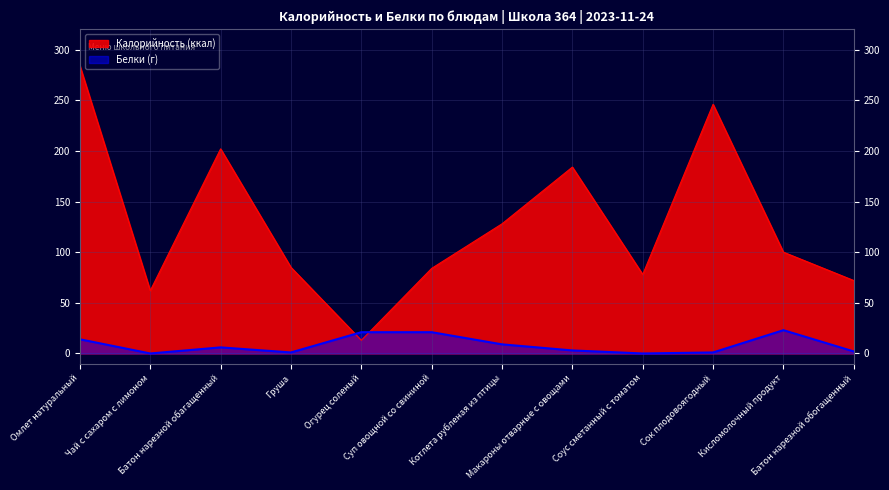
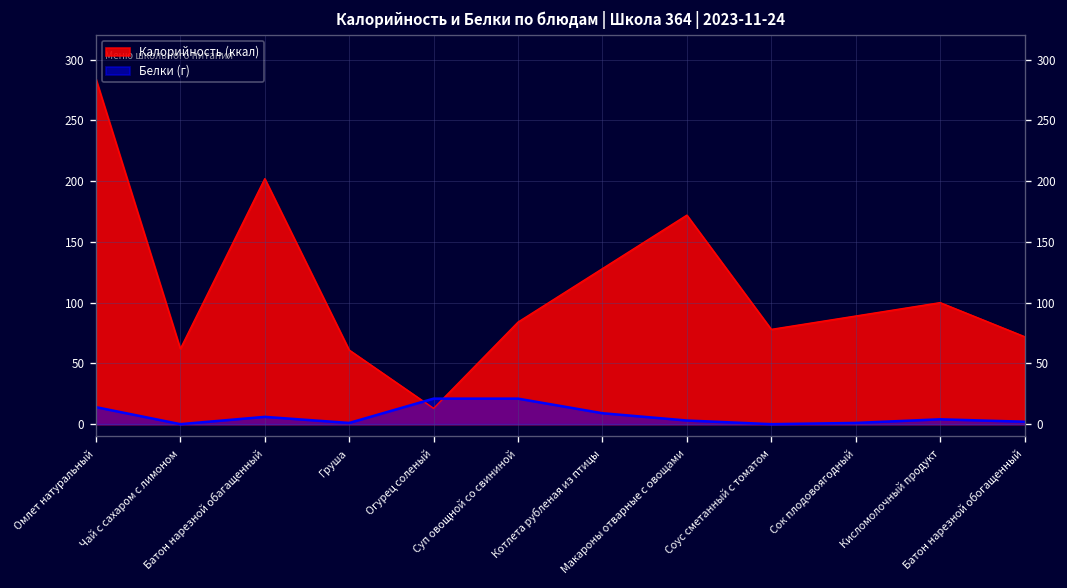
  {
    "Калорийность (ккал)": {
      "Омлет натуральный": 284,
      "Чай с сахаром с лимоном": 62,
      "Батон нарезной обагащенный": 202,
-     "Груша": 85,
+     "Груша": 61,
      "Огурец соленый": 13,
      "Суп овощной со свининой": 84,
      "Котлета рубленая из птицы": 128,
-     "Макароны отварные с овощами": 184,
+     "Макароны отварные с овощами": 172,
      "Соус сметанный с томатом": 78,
-     "Сок плодовоягодный": 246,
+     "Сок плодовоягодный": 89,
      "Кисломолочный продукт": 100,
      "Батон нарезной обогащенный": 72
    },
    "Белки (г)": {
      "Омлет натуральный": 14,
      "Чай с сахаром с лимоном": 0,
      "Батон нарезной обагащенный": 6,
      "Груша": 1,
      "Огурец соленый": 21,
      "Суп овощной со свининой": 21,
      "Котлета рубленая из птицы": 9,
      "Макароны отварные с овощами": 3,
      "Соус сметанный с томатом": 0,
      "Сок плодовоягодный": 1,
-     "Кисломолочный продукт": 23,
+     "Кисломолочный продукт": 4,
      "Батон нарезной обогащенный": 2
    }
  }
